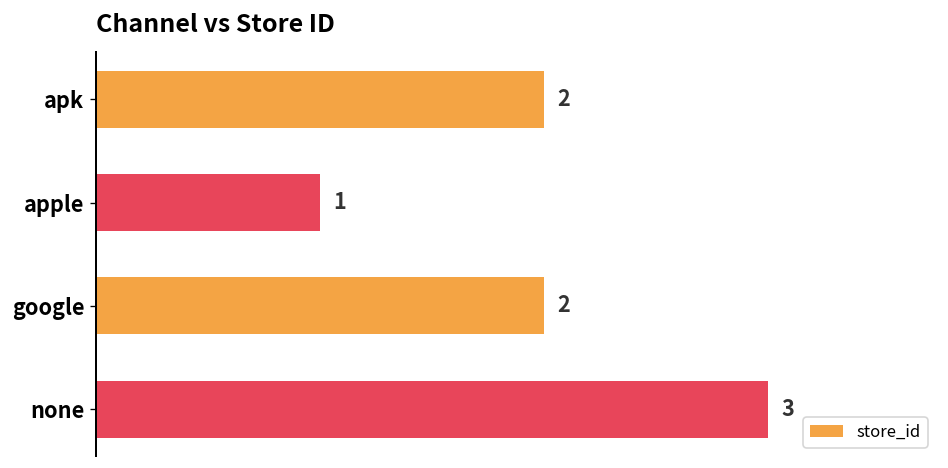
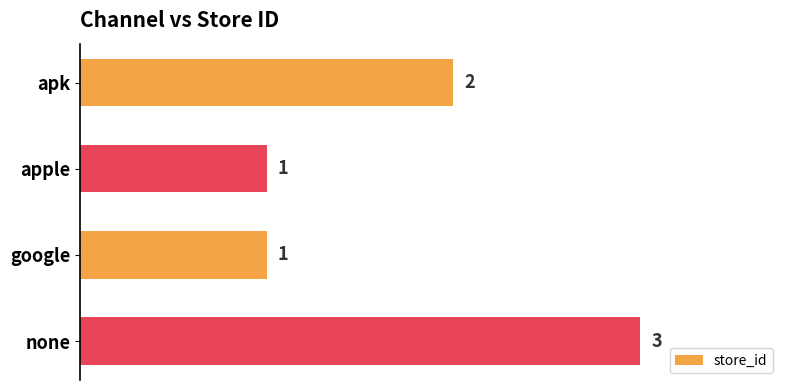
  {
    "apk": 2,
    "apple": 1,
-   "google": 2,
+   "google": 1,
    "none": 3
  }
